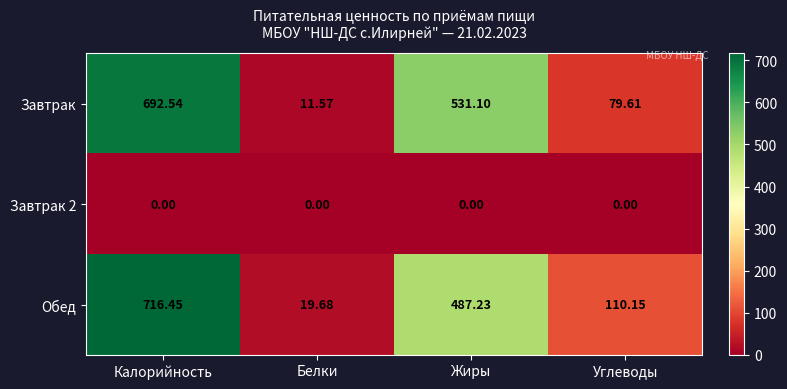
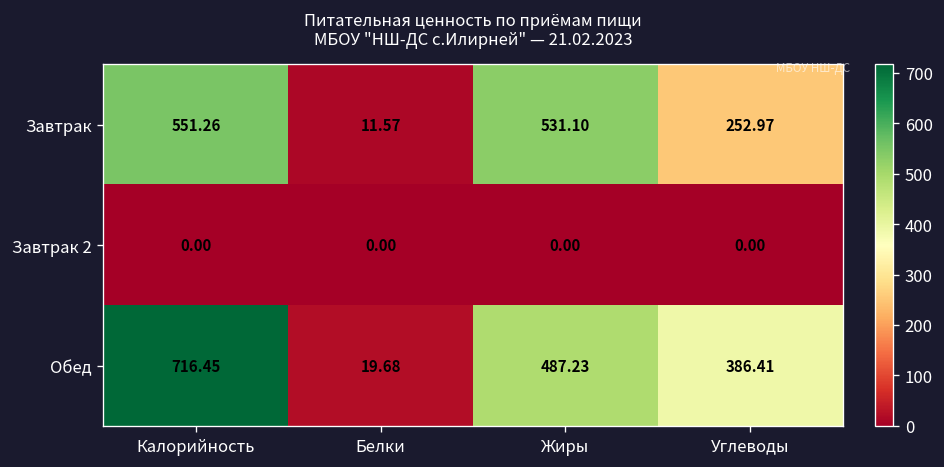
  {
    "Завтрак": {
-     "Калорийность": 692.54,
+     "Калорийность": 551.26,
      "Белки": 11.57,
      "Жиры": 531.10,
-     "Углеводы": 79.61
+     "Углеводы": 252.97
    },
    "Завтрак 2": {
      "Калорийность": 0.00,
      "Белки": 0.00,
      "Жиры": 0.00,
      "Углеводы": 0.00
    },
    "Обед": {
      "Калорийность": 716.45,
      "Белки": 19.68,
      "Жиры": 487.23,
-     "Углеводы": 110.15
+     "Углеводы": 386.41
    }
  }
